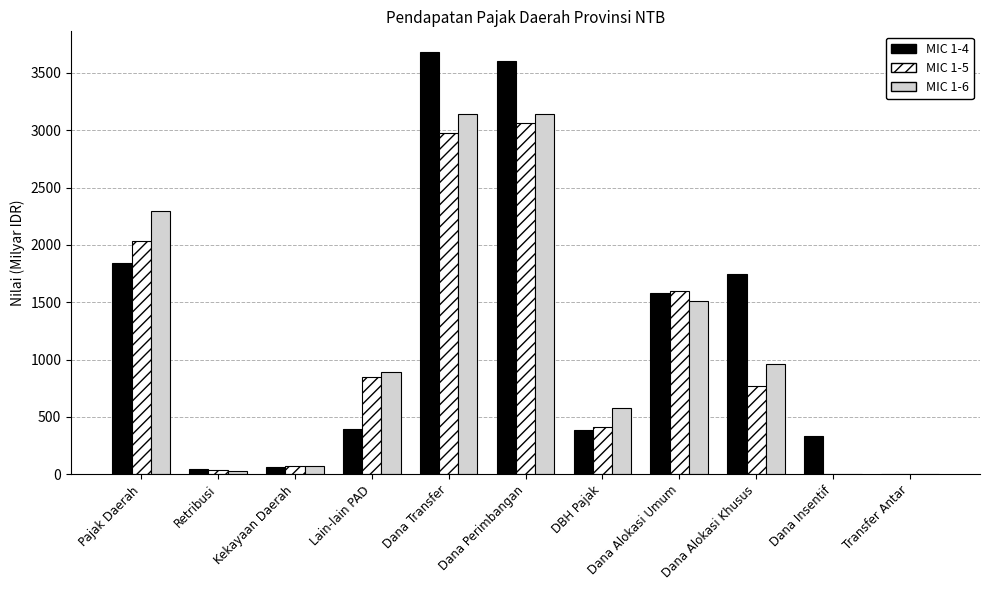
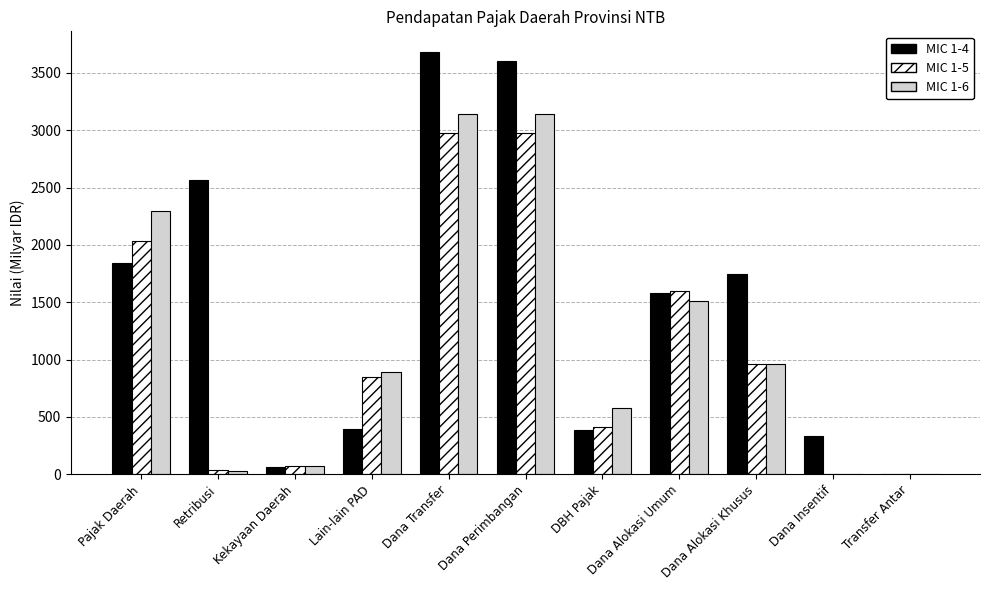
  {
    "MIC 1-4": {
      "Pajak Daerah": 1840,
-     "Retribusi": 50,
+     "Retribusi": 2570,
      "Kekayaan Daerah": 60,
      "Lain-lain PAD": 400,
      "Dana Transfer": 3680,
      "Dana Perimbangan": 3610,
      "DBH Pajak": 380,
      "Dana Alokasi Umum": 1580,
      "Dana Alokasi Khusus": 1750,
      "Dana Insentif": 330
    },
    "MIC 1-5": {
      "Pajak Daerah": 2030,
      "Retribusi": 40,
      "Kekayaan Daerah": 70,
      "Lain-lain PAD": 850,
      "Dana Transfer": 2980,
-     "Dana Perimbangan": 3070,
+     "Dana Perimbangan": 2970,
      "DBH Pajak": 410,
      "Dana Alokasi Umum": 1600,
-     "Dana Alokasi Khusus": 770,
+     "Dana Alokasi Khusus": 960,
      "Dana Insentif": 0
    },
    "MIC 1-6": {
      "Pajak Daerah": 2290,
      "Retribusi": 20,
      "Kekayaan Daerah": 70,
      "Lain-lain PAD": 890,
      "Dana Transfer": 3140,
      "Dana Perimbangan": 3140,
      "DBH Pajak": 580,
      "Dana Alokasi Umum": 1510,
      "Dana Alokasi Khusus": 960,
      "Dana Insentif": 0
    }
  }
